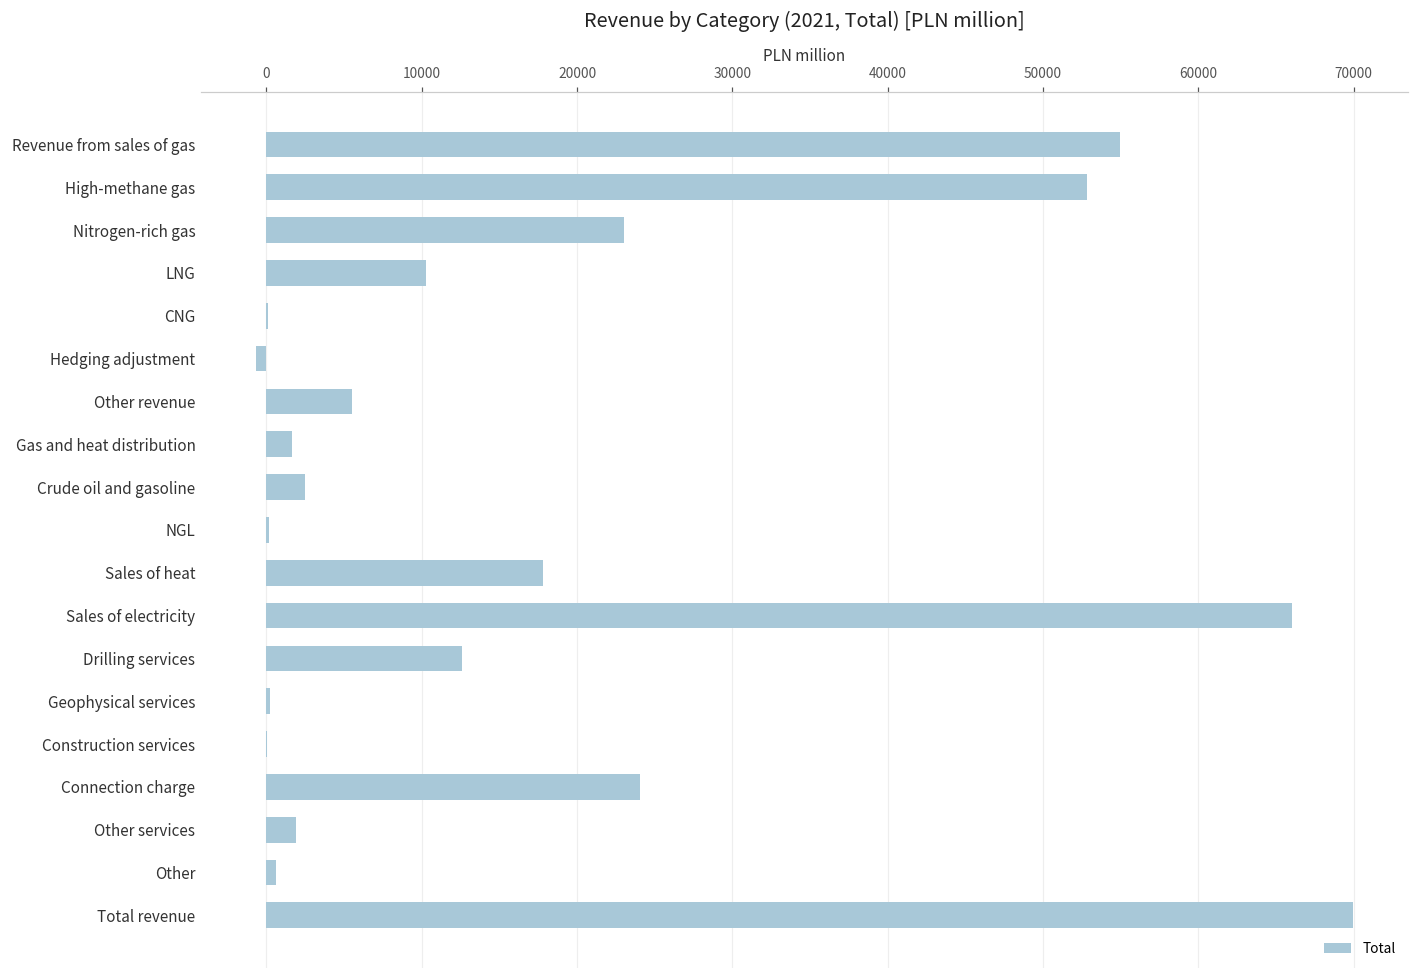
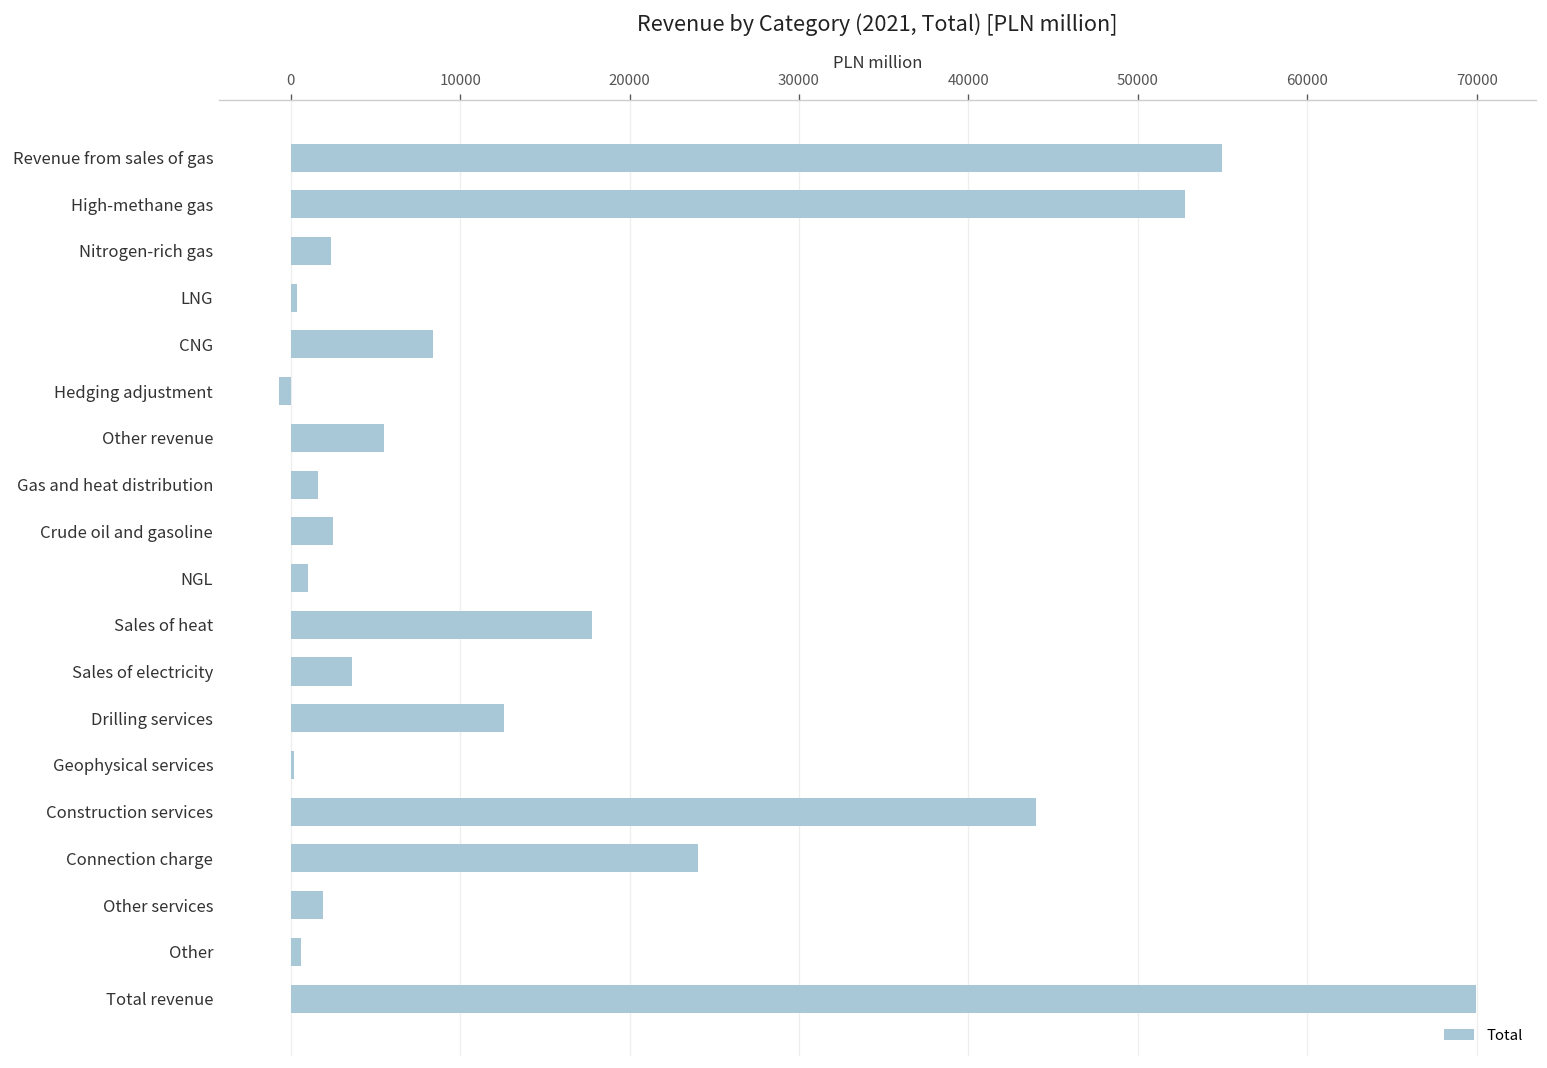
  {
    "Revenue from sales of gas": 55000,
    "High-methane gas": 52800,
-   "Nitrogen-rich gas": 23000,
-   "LNG": 10300,
-   "CNG": 100,
+   "Nitrogen-rich gas": 2400,
+   "LNG": 400,
+   "CNG": 8400,
    "Hedging adjustment": -700,
    "Other revenue": 5500,
    "Gas and heat distribution": 1600,
    "Crude oil and gasoline": 2500,
-   "NGL": 200,
+   "NGL": 1000,
    "Sales of heat": 17800,
-   "Sales of electricity": 66000,
+   "Sales of electricity": 3600,
    "Drilling services": 12600,
    "Geophysical services": 200,
-   "Construction services": 0,
+   "Construction services": 44000,
    "Connection charge": 24100,
    "Other services": 1900,
    "Other": 600,
    "Total revenue": 70000
  }
